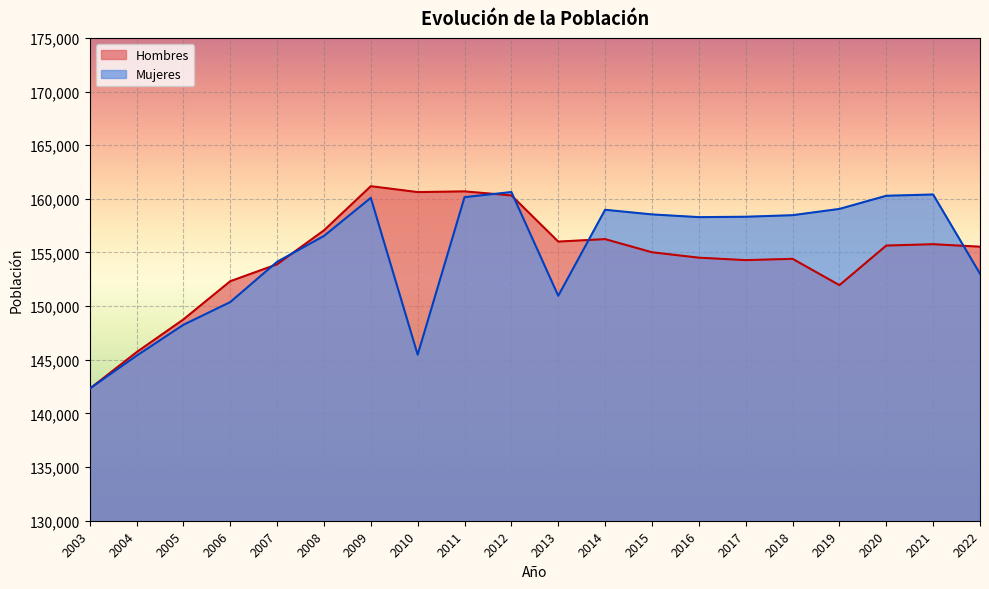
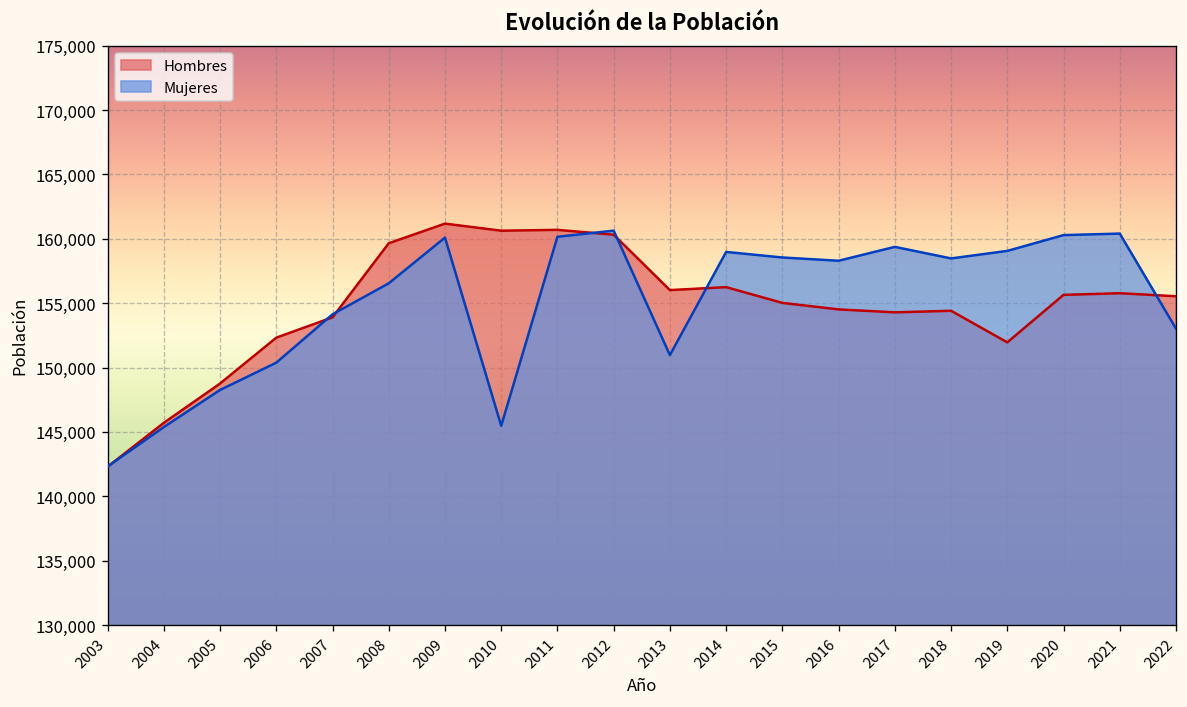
  {
    "Hombres": {
      "2004": "145,700",
      "2005": "148,800",
      "2006": "152,300",
-     "2008": "157,100",
+     "2008": "159,700",
      "2009": "161,200",
      "2010": "160,600",
      "2011": "160,700",
      "2012": "160,300",
      "2013": "156,000",
      "2014": "156,200",
      "2015": "155,000",
      "2016": "154,500",
      "2017": "154,300",
      "2018": "154,400",
      "2019": "152,000",
      "2020": "155,600",
      "2021": "155,800",
      "2022": "155,500"
    },
    "Mujeres": {
      "2004": "145,400",
      "2005": "148,300",
      "2006": "150,400",
      "2008": "156,500",
      "2009": "160,100",
      "2010": "145,500",
      "2011": "160,200",
      "2012": "160,600",
      "2013": "151,000",
      "2014": "159,000",
      "2015": "158,500",
      "2016": "158,300",
-     "2017": "158,300",
+     "2017": "159,400",
      "2018": "158,500",
      "2019": "159,100",
      "2020": "160,300",
      "2021": "160,400",
      "2022": "153,000"
    }
  }
